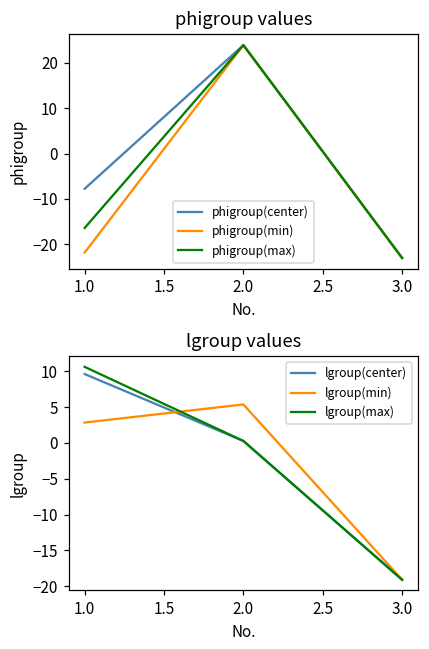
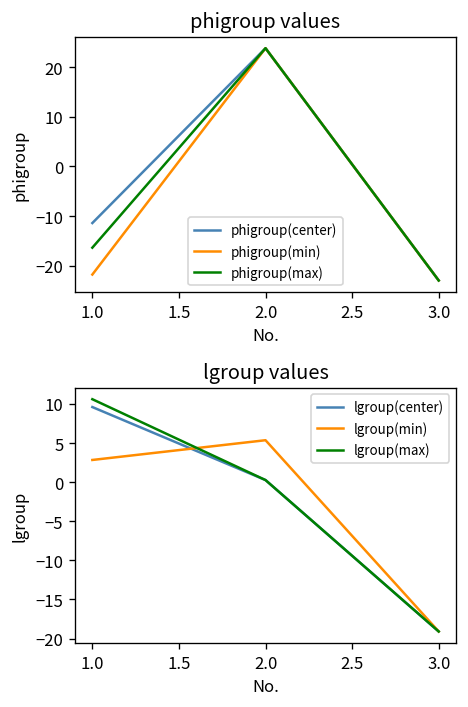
  {
    "phigroup values": {
      "phigroup(center)": {
-       "1.0": -8
+       "1.0": -11
      },
      "phigroup(min)": {
        "1.0": -22
      },
      "phigroup(max)": {
        "1.0": -16
      }
    },
    "lgroup values": {
      "lgroup(center)": {
        "1.0": 10
      },
      "lgroup(min)": {
        "1.0": 3,
        "2.0": 5
      },
      "lgroup(max)": {
        "1.0": 11
      }
    }
  }
